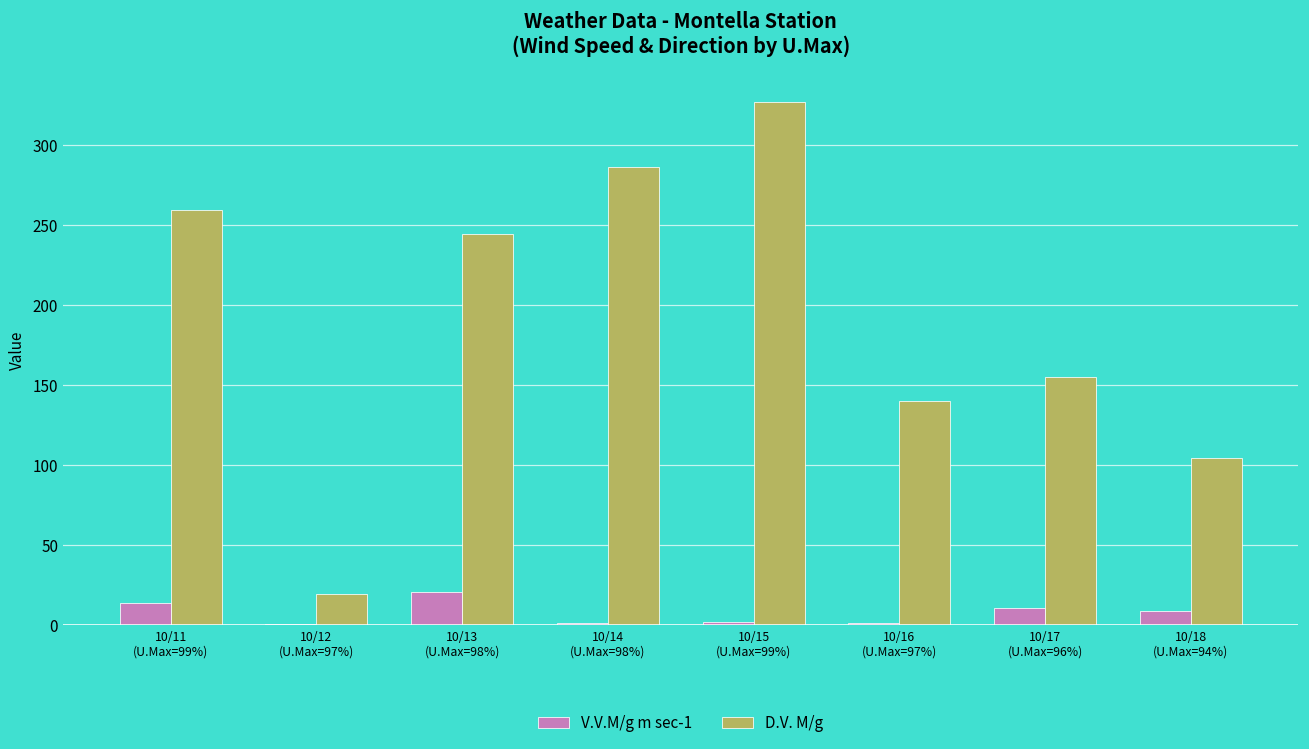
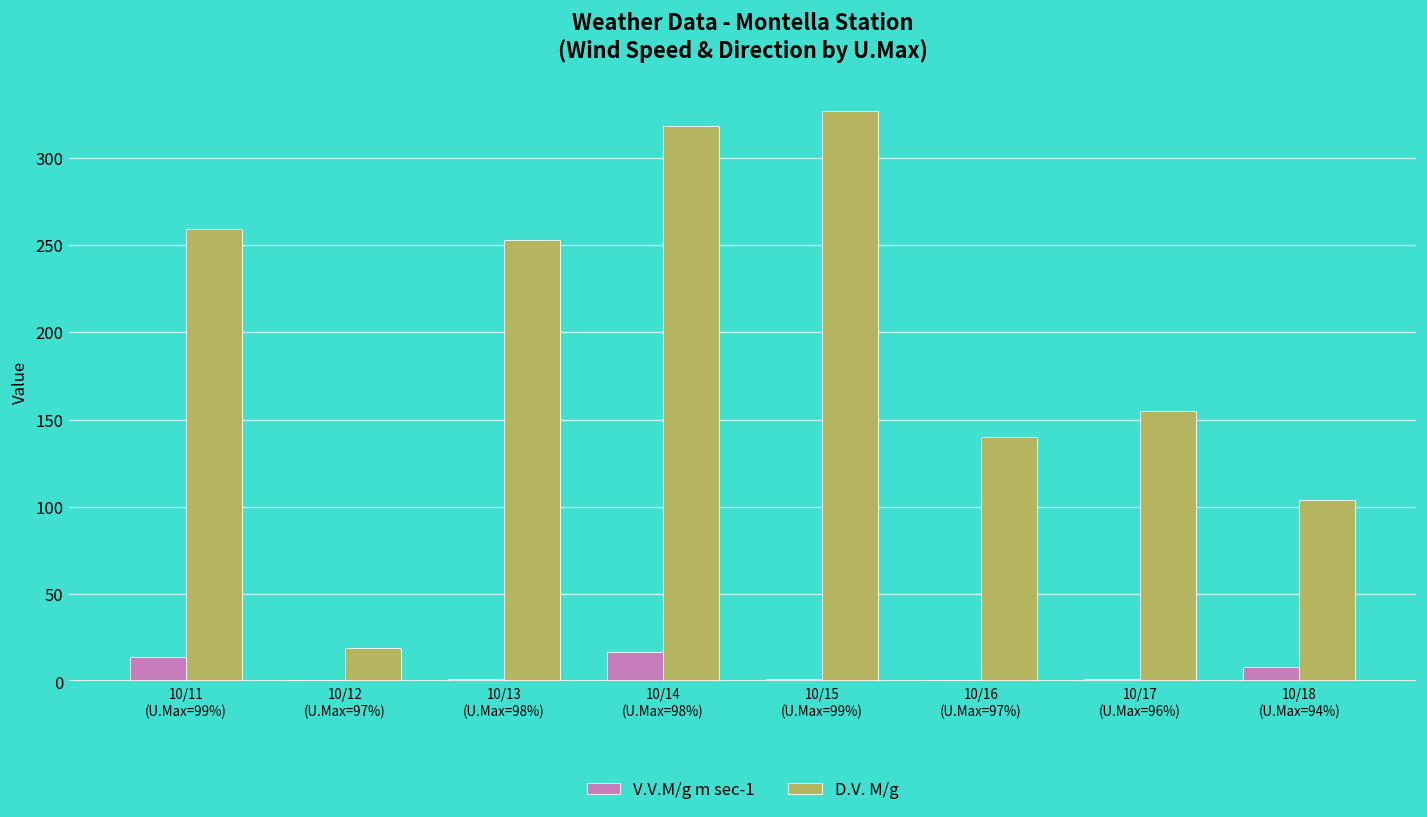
  {
    "V.V.M/g m sec-1": {
      "10/11 (U.Max=99%)": 14,
-     "10/13 (U.Max=98%)": 21,
-     "10/14 (U.Max=98%)": 1,
-     "10/17 (U.Max=96%)": 11,
+     "10/13 (U.Max=98%)": 1,
+     "10/14 (U.Max=98%)": 17,
+     "10/17 (U.Max=96%)": 1,
      "10/18 (U.Max=94%)": 8
    },
    "D.V. M/g": {
      "10/11 (U.Max=99%)": 259,
      "10/12 (U.Max=97%)": 19,
-     "10/13 (U.Max=98%)": 244,
-     "10/14 (U.Max=98%)": 286,
+     "10/13 (U.Max=98%)": 253,
+     "10/14 (U.Max=98%)": 318,
      "10/15 (U.Max=99%)": 327,
      "10/16 (U.Max=97%)": 140,
      "10/17 (U.Max=96%)": 155,
      "10/18 (U.Max=94%)": 104
    }
  }
